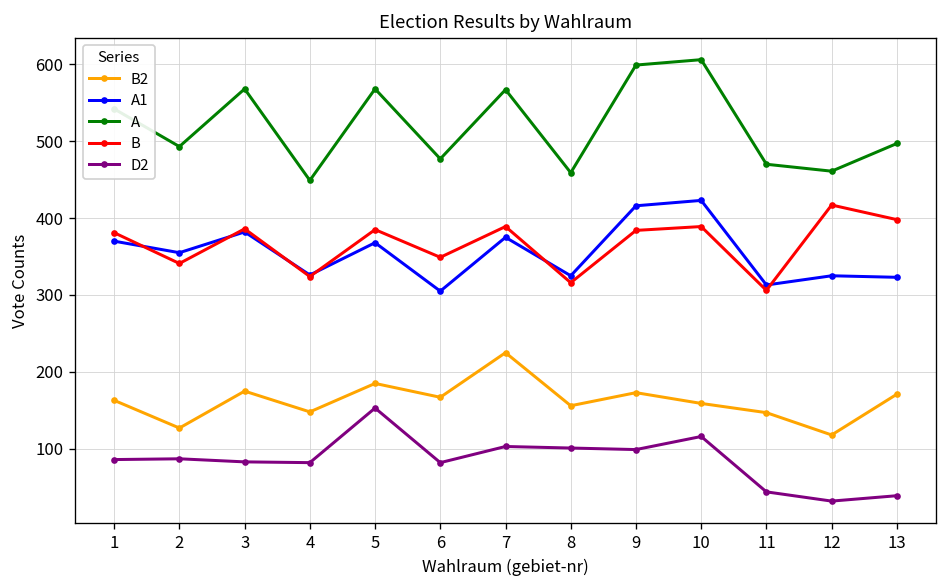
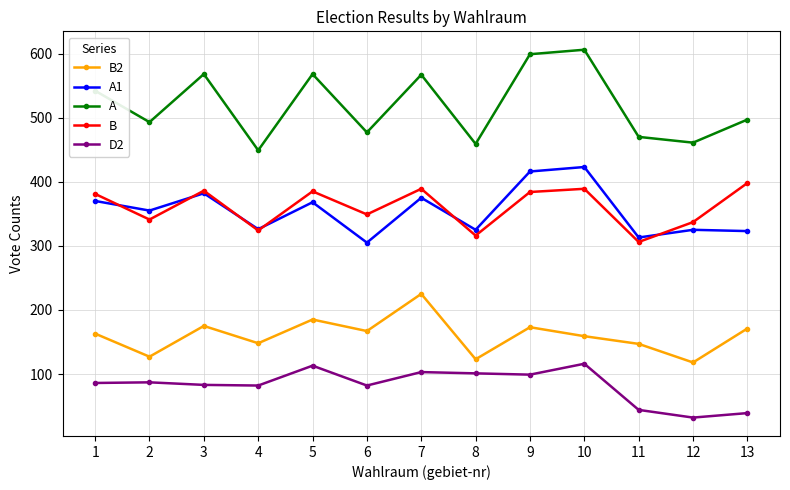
  {
    "B2": {
      "1": 160,
      "2": 130,
      "3": 180,
      "4": 150,
      "5": 190,
      "6": 170,
      "7": 230,
-     "8": 160,
+     "8": 120,
      "9": 170,
      "10": 160,
      "11": 150,
      "12": 120,
      "13": 170
    },
    "A1": {
      "1": 370,
      "2": 360,
      "3": 380,
      "5": 370,
      "6": 310,
      "7": 380,
      "8": 330,
      "9": 420,
      "10": 420,
      "11": 310,
      "12": 330,
      "13": 320
    },
    "A": {
      "2": 490,
      "3": 570,
      "4": 450,
      "5": 570,
      "6": 480,
      "7": 570,
      "8": 460,
      "9": 600,
      "10": 610,
      "11": 470,
      "12": 460,
      "13": 500
    },
    "B": {
      "1": 380,
      "2": 340,
      "3": 390,
      "5": 390,
      "6": 350,
      "7": 390,
      "8": 320,
      "9": 380,
      "10": 390,
      "11": 310,
-     "12": 420,
+     "12": 340,
      "13": 400
    },
    "D2": {
      "1": 90,
      "2": 90,
      "3": 80,
      "4": 80,
-     "5": 150,
+     "5": 110,
      "6": 80,
      "7": 100,
      "8": 100,
      "9": 100,
      "10": 120,
      "11": 40,
      "12": 30,
      "13": 40
    }
  }
